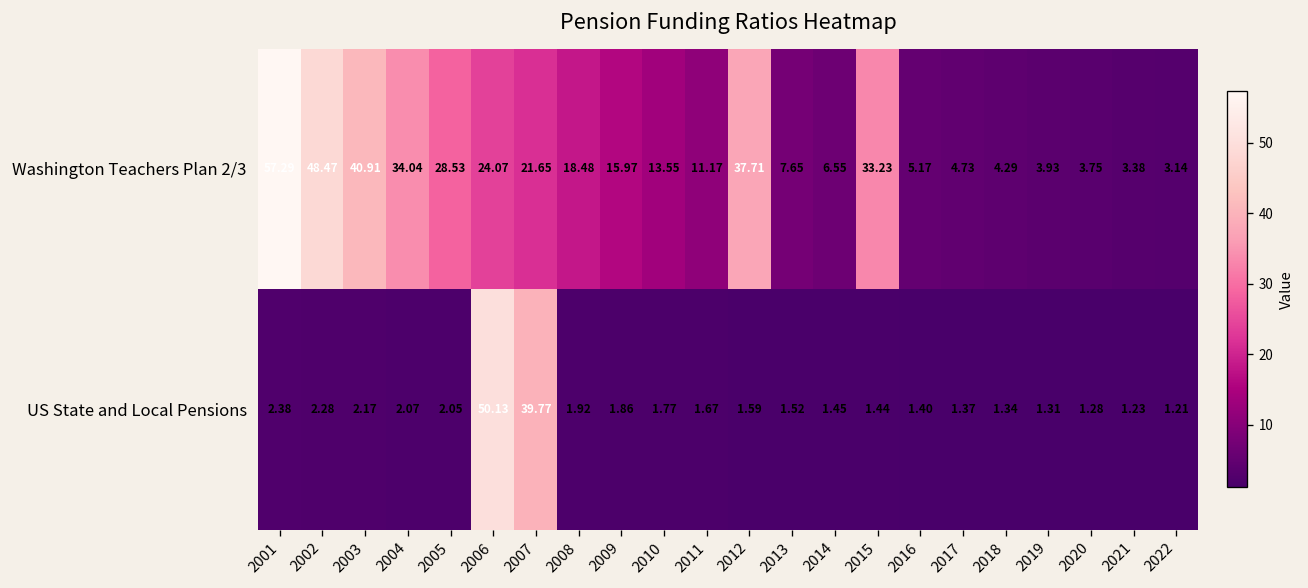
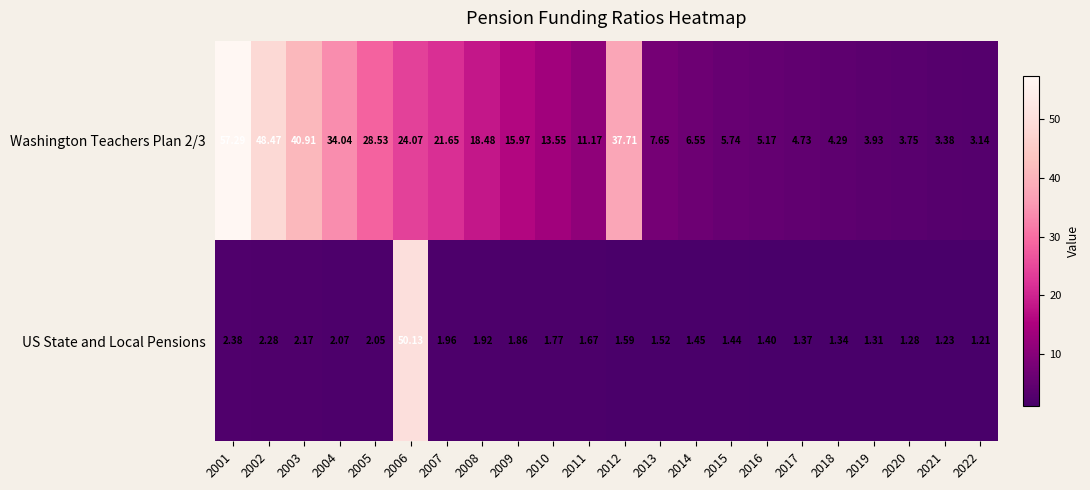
  {
    "Washington Teachers Plan 2/3": {
      "2003": 40.91,
      "2004": 34.04,
      "2005": 28.53,
      "2006": 24.07,
      "2007": 21.65,
      "2008": 18.48,
      "2009": 15.97,
      "2010": 13.55,
      "2011": 11.17,
      "2012": 37.71,
      "2013": 7.65,
      "2014": 6.55,
-     "2015": 33.23,
+     "2015": 5.74,
      "2016": 5.17,
      "2017": 4.73,
      "2018": 4.29,
      "2019": 3.93,
      "2020": 3.75,
      "2021": 3.38,
      "2022": 3.14
    },
    "US State and Local Pensions": {
      "2001": 2.38,
      "2002": 2.28,
      "2003": 2.17,
      "2004": 2.07,
      "2005": 2.05,
-     "2007": 39.77,
+     "2007": 1.96,
      "2008": 1.92,
      "2009": 1.86,
      "2010": 1.77,
      "2011": 1.67,
      "2012": 1.59,
      "2013": 1.52,
      "2014": 1.45,
      "2015": 1.44,
      "2016": 1.40,
      "2017": 1.37,
      "2018": 1.34,
      "2019": 1.31,
      "2020": 1.28,
      "2021": 1.23,
      "2022": 1.21
    }
  }
